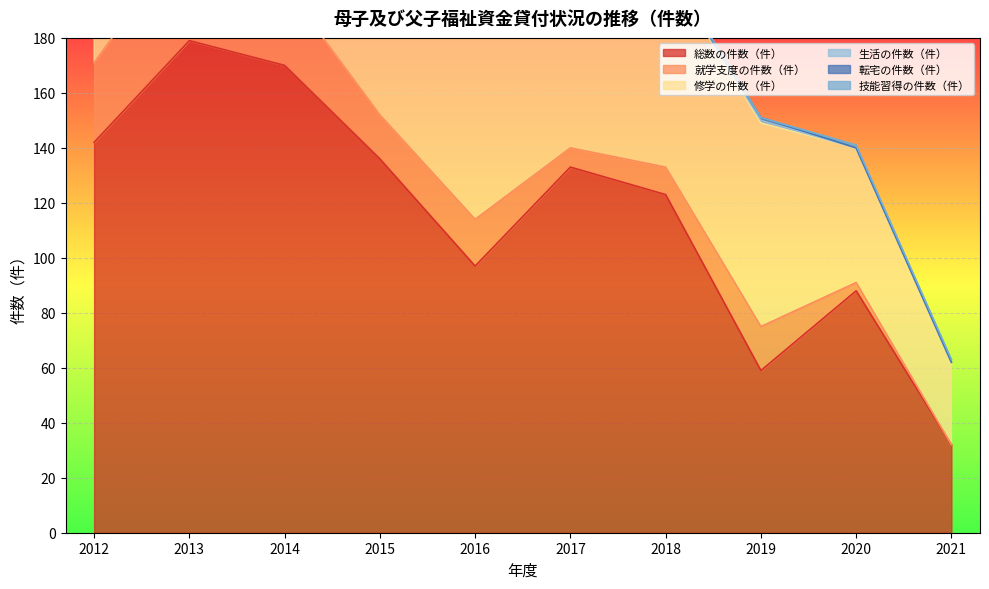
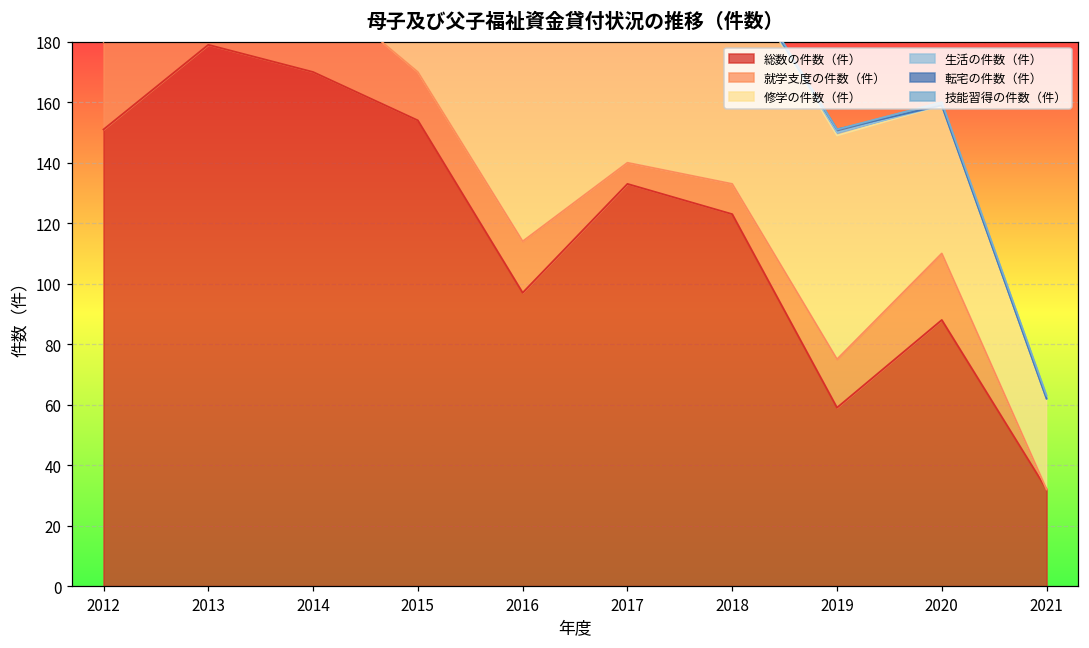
  {
    "総数の件数（件）": {
-     "2012": 142,
+     "2012": 151,
      "2013": 179,
      "2014": 170,
-     "2015": 136,
+     "2015": 154,
      "2016": 97,
      "2017": 133,
      "2018": 123,
      "2019": 59,
      "2020": 88
    },
    "就学支度の件数（件）": {
      "2012": 29,
      "2015": 16,
      "2016": 17,
      "2017": 7,
      "2018": 10,
      "2019": 16,
-     "2020": 3
+     "2020": 22
    },
    "修学の件数（件）": {
      "2019": 74
    }
  }
